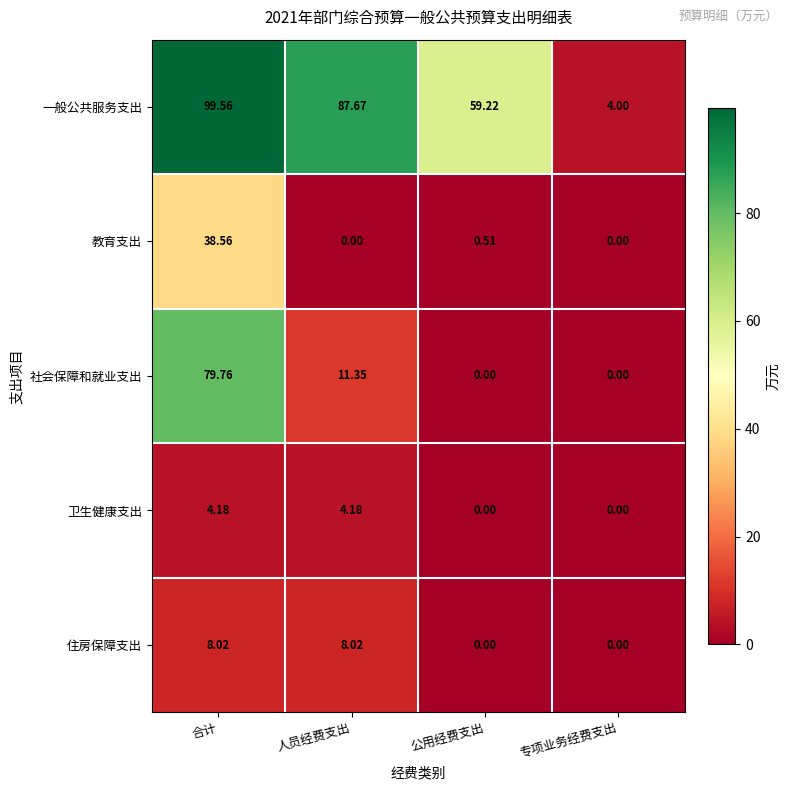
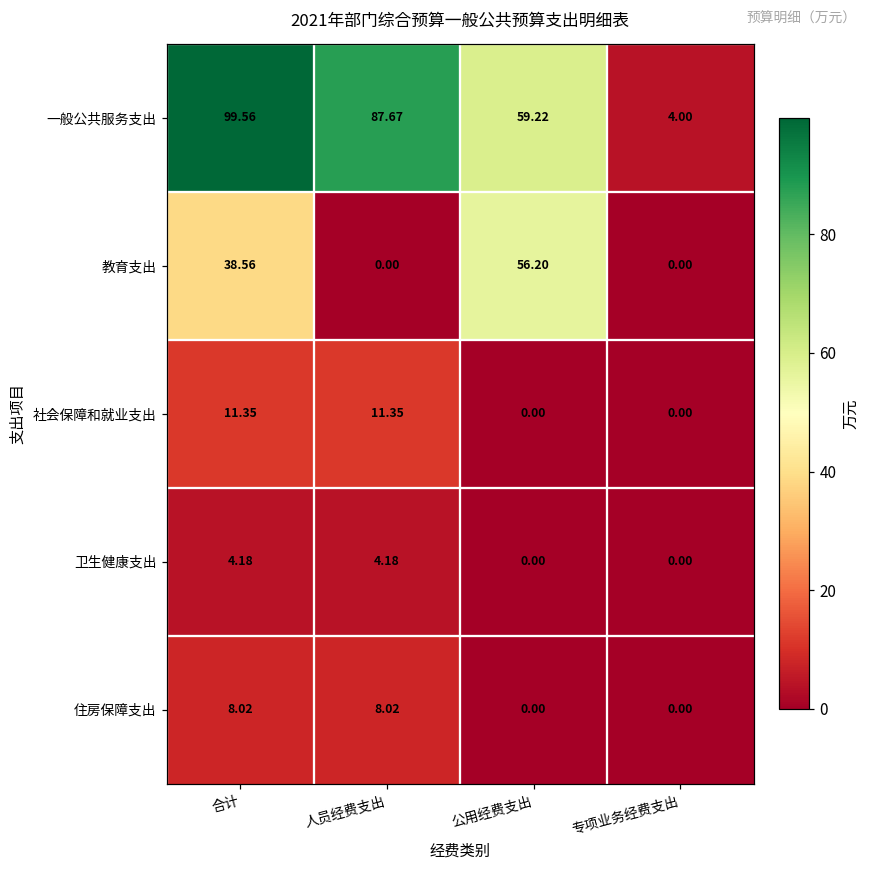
  {
    "一般公共服务支出": {
      "合计": 99.56,
      "人员经费支出": 87.67,
      "公用经费支出": 59.22,
      "专项业务经费支出": 4.00
    },
    "教育支出": {
      "合计": 38.56,
      "人员经费支出": 0.00,
-     "公用经费支出": 0.51,
+     "公用经费支出": 56.20,
      "专项业务经费支出": 0.00
    },
    "社会保障和就业支出": {
-     "合计": 79.76,
+     "合计": 11.35,
      "人员经费支出": 11.35,
      "公用经费支出": 0.00,
      "专项业务经费支出": 0.00
    },
    "卫生健康支出": {
      "合计": 4.18,
      "人员经费支出": 4.18,
      "公用经费支出": 0.00,
      "专项业务经费支出": 0.00
    },
    "住房保障支出": {
      "合计": 8.02,
      "人员经费支出": 8.02,
      "公用经费支出": 0.00,
      "专项业务经费支出": 0.00
    }
  }
